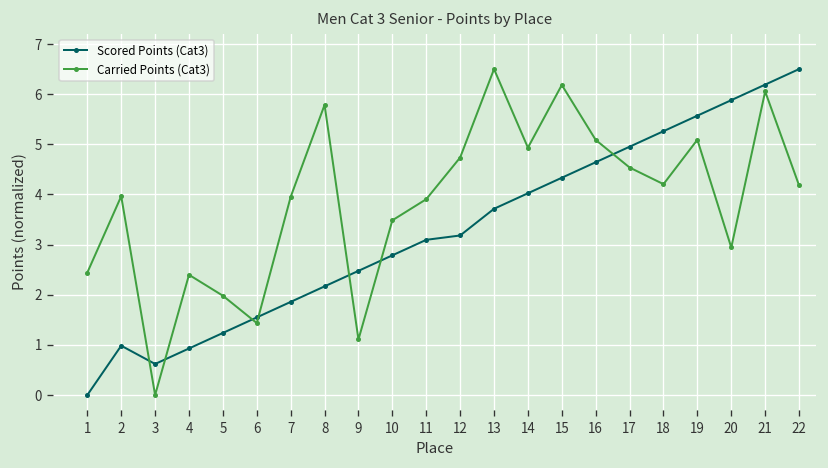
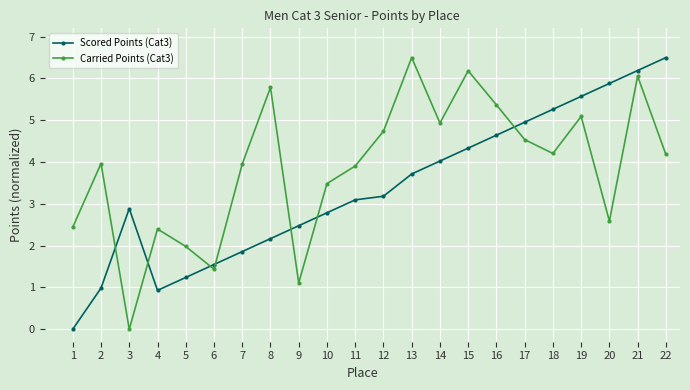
  {
    "Scored Points (Cat3)": {
      "1": 0.0,
      "2": 1.0,
-     "3": 0.6,
+     "3": 2.9,
      "4": 0.9,
      "5": 1.2,
      "6": 1.5,
      "7": 1.9,
      "8": 2.2,
      "9": 2.5,
      "10": 2.8,
      "11": 3.1,
      "12": 3.2,
      "13": 3.7,
      "14": 4.0,
      "15": 4.3,
      "16": 4.6,
      "17": 5.0,
      "18": 5.3,
      "19": 5.6,
      "20": 5.9,
      "21": 6.2,
      "22": 6.5
    },
    "Carried Points (Cat3)": {
      "1": 2.4,
      "2": 4.0,
      "3": 0.0,
      "4": 2.4,
      "5": 2.0,
      "6": 1.4,
      "7": 4.0,
      "8": 5.8,
      "9": 1.1,
      "10": 3.5,
      "11": 3.9,
      "12": 4.7,
      "13": 6.5,
      "14": 4.9,
      "15": 6.2,
-     "16": 5.1,
+     "16": 5.4,
      "17": 4.5,
      "18": 4.2,
      "19": 5.1,
-     "20": 2.9,
+     "20": 2.6,
      "21": 6.1,
      "22": 4.2
    }
  }
